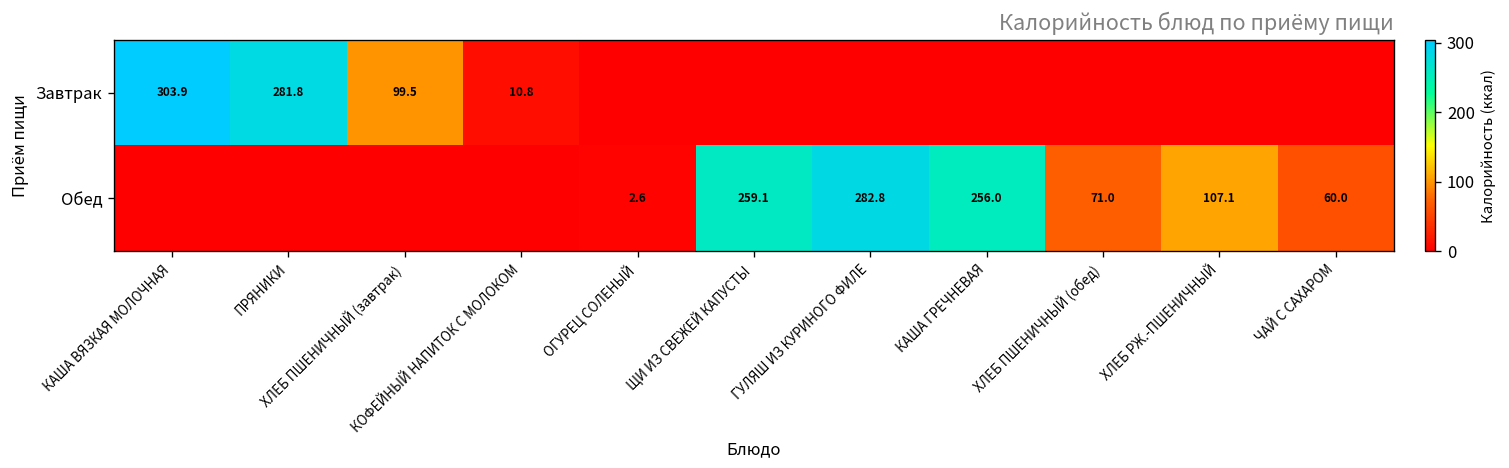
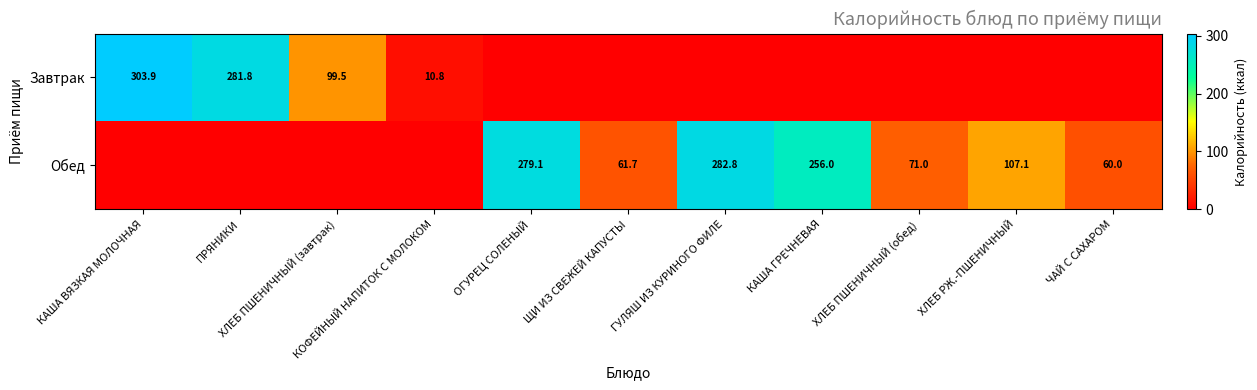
  {
    "Завтрак": {
      "КАША ВЯЗКАЯ МОЛОЧНАЯ": 303.9,
      "ПРЯНИКИ": 281.8,
      "ХЛЕБ ПШЕНИЧНЫЙ (завтрак)": 99.5,
      "КОФЕЙНЫЙ НАПИТОК С МОЛОКОМ": 10.8
    },
    "Обед": {
-     "ОГУРЕЦ СОЛЕНЫЙ": 2.6,
-     "ЩИ ИЗ СВЕЖЕЙ КАПУСТЫ": 259.1,
+     "ОГУРЕЦ СОЛЕНЫЙ": 279.1,
+     "ЩИ ИЗ СВЕЖЕЙ КАПУСТЫ": 61.7,
      "ГУЛЯШ ИЗ КУРИНОГО ФИЛЕ": 282.8,
      "КАША ГРЕЧНЕВАЯ": 256.0,
      "ХЛЕБ ПШЕНИЧНЫЙ (обед)": 71.0,
      "ХЛЕБ РЖ.-ПШЕНИЧНЫЙ": 107.1,
      "ЧАЙ С САХАРОМ": 60.0
    }
  }
